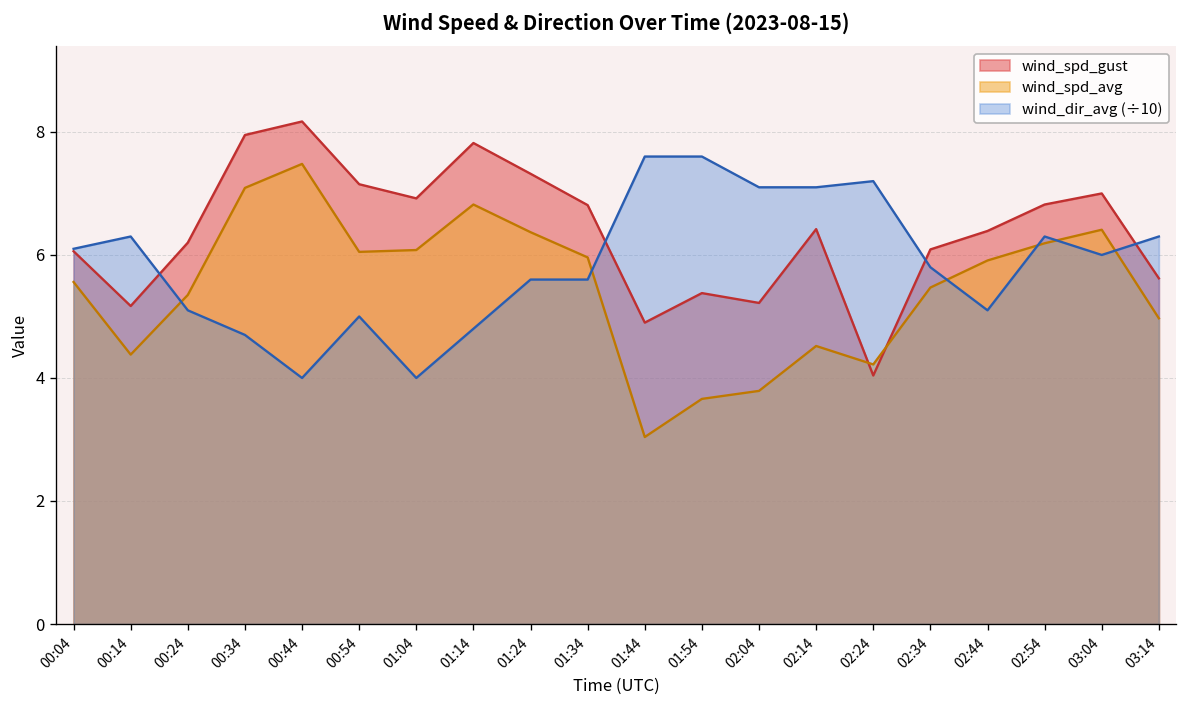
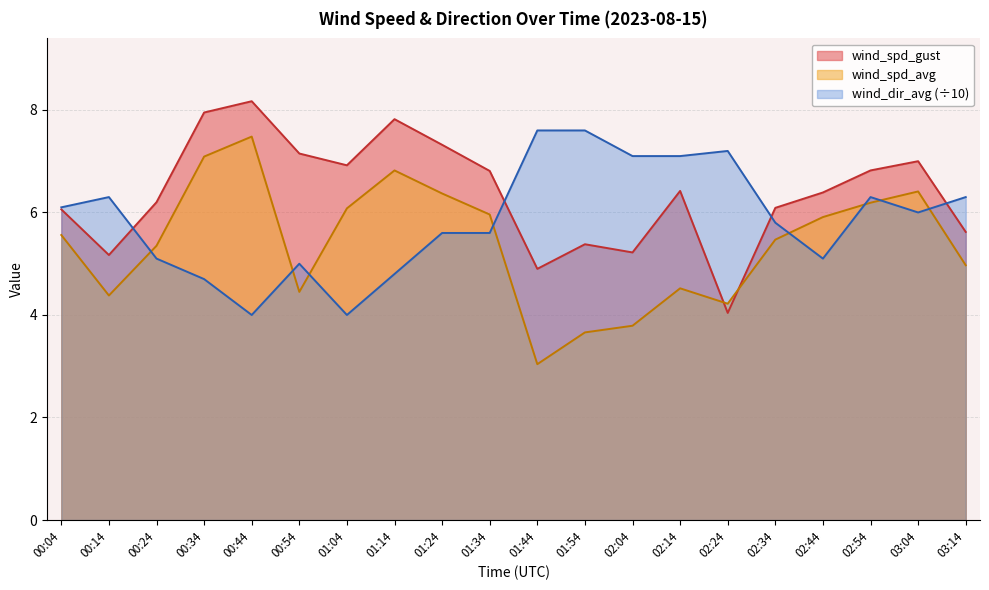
  {
    "wind_spd_gust": {
      "00:14": 5.2,
      "00:24": 6.2,
      "00:34": 8.0,
      "00:44": 8.2,
      "00:54": 7.2,
      "01:04": 6.9,
      "01:14": 7.8,
      "01:24": 7.3,
      "01:34": 6.8,
      "01:44": 4.9,
      "01:54": 5.4,
      "02:04": 5.2,
      "02:14": 6.4,
      "02:24": 4.0,
      "02:34": 6.1,
      "02:44": 6.4,
      "02:54": 6.8,
      "03:04": 7.0,
      "03:14": 5.6
    },
    "wind_spd_avg": {
      "00:04": 5.6,
      "00:14": 4.4,
      "00:24": 5.4,
      "00:34": 7.1,
      "00:44": 7.5,
-     "00:54": 6.1,
+     "00:54": 4.5,
      "01:04": 6.1,
      "01:14": 6.8,
      "01:24": 6.4,
      "01:34": 6.0,
      "01:44": 3.0,
      "01:54": 3.7,
      "02:04": 3.8,
      "02:14": 4.5,
      "02:24": 4.2,
      "02:34": 5.5,
      "02:44": 5.9,
      "02:54": 6.2,
      "03:04": 6.4,
      "03:14": 5.0
    },
    "wind_dir_avg (÷10)": {
      "00:14": 6.3,
      "00:24": 5.1,
      "00:34": 4.7,
      "00:44": 4.0,
      "00:54": 5.0,
      "01:04": 4.0,
      "01:14": 4.8,
      "01:24": 5.6,
      "01:34": 5.6,
      "01:44": 7.6,
      "01:54": 7.6,
      "02:04": 7.1,
      "02:14": 7.1,
      "02:24": 7.2,
      "02:34": 5.8,
      "02:44": 5.1,
      "02:54": 6.3,
      "03:04": 6.0,
      "03:14": 6.3
    }
  }
